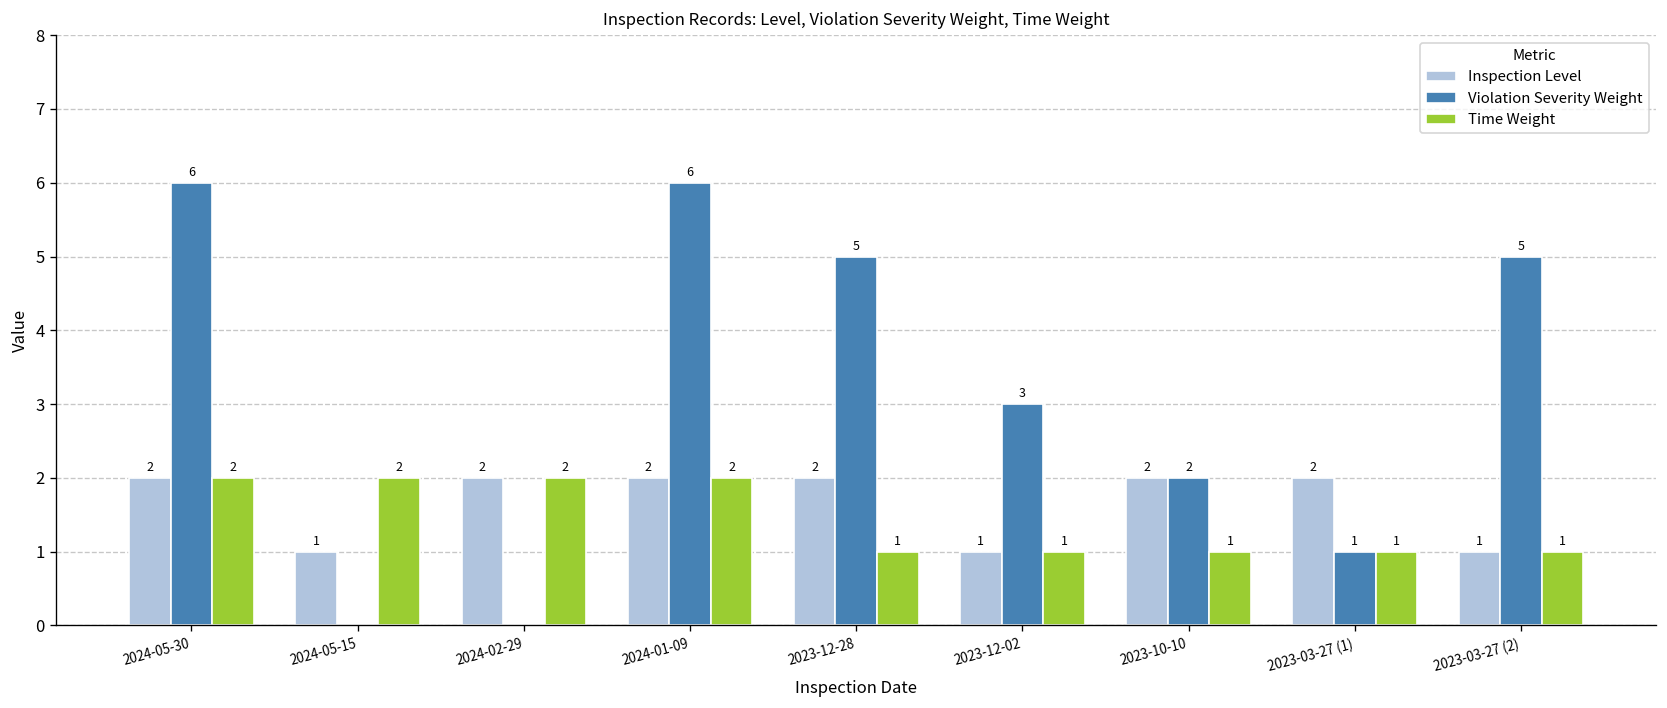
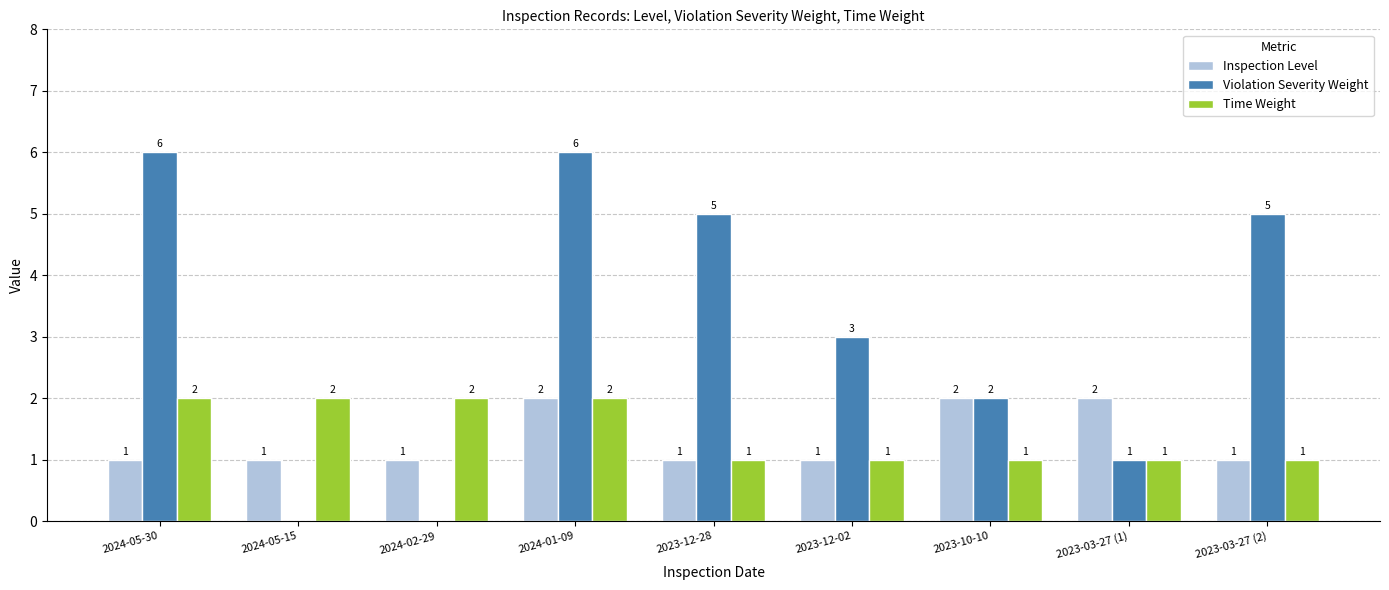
  {
    "Inspection Level": {
-     "2024-05-30": 2,
+     "2024-05-30": 1,
      "2024-05-15": 1,
-     "2024-02-29": 2,
+     "2024-02-29": 1,
      "2024-01-09": 2,
-     "2023-12-28": 2,
+     "2023-12-28": 1,
      "2023-12-02": 1,
      "2023-10-10": 2,
      "2023-03-27 (1)": 2,
      "2023-03-27 (2)": 1
    },
    "Violation Severity Weight": {
      "2024-05-30": 6,
      "2024-01-09": 6,
      "2023-12-28": 5,
      "2023-12-02": 3,
      "2023-10-10": 2,
      "2023-03-27 (1)": 1,
      "2023-03-27 (2)": 5
    },
    "Time Weight": {
      "2024-05-30": 2,
      "2024-05-15": 2,
      "2024-02-29": 2,
      "2024-01-09": 2,
      "2023-12-28": 1,
      "2023-12-02": 1,
      "2023-10-10": 1,
      "2023-03-27 (1)": 1,
      "2023-03-27 (2)": 1
    }
  }
